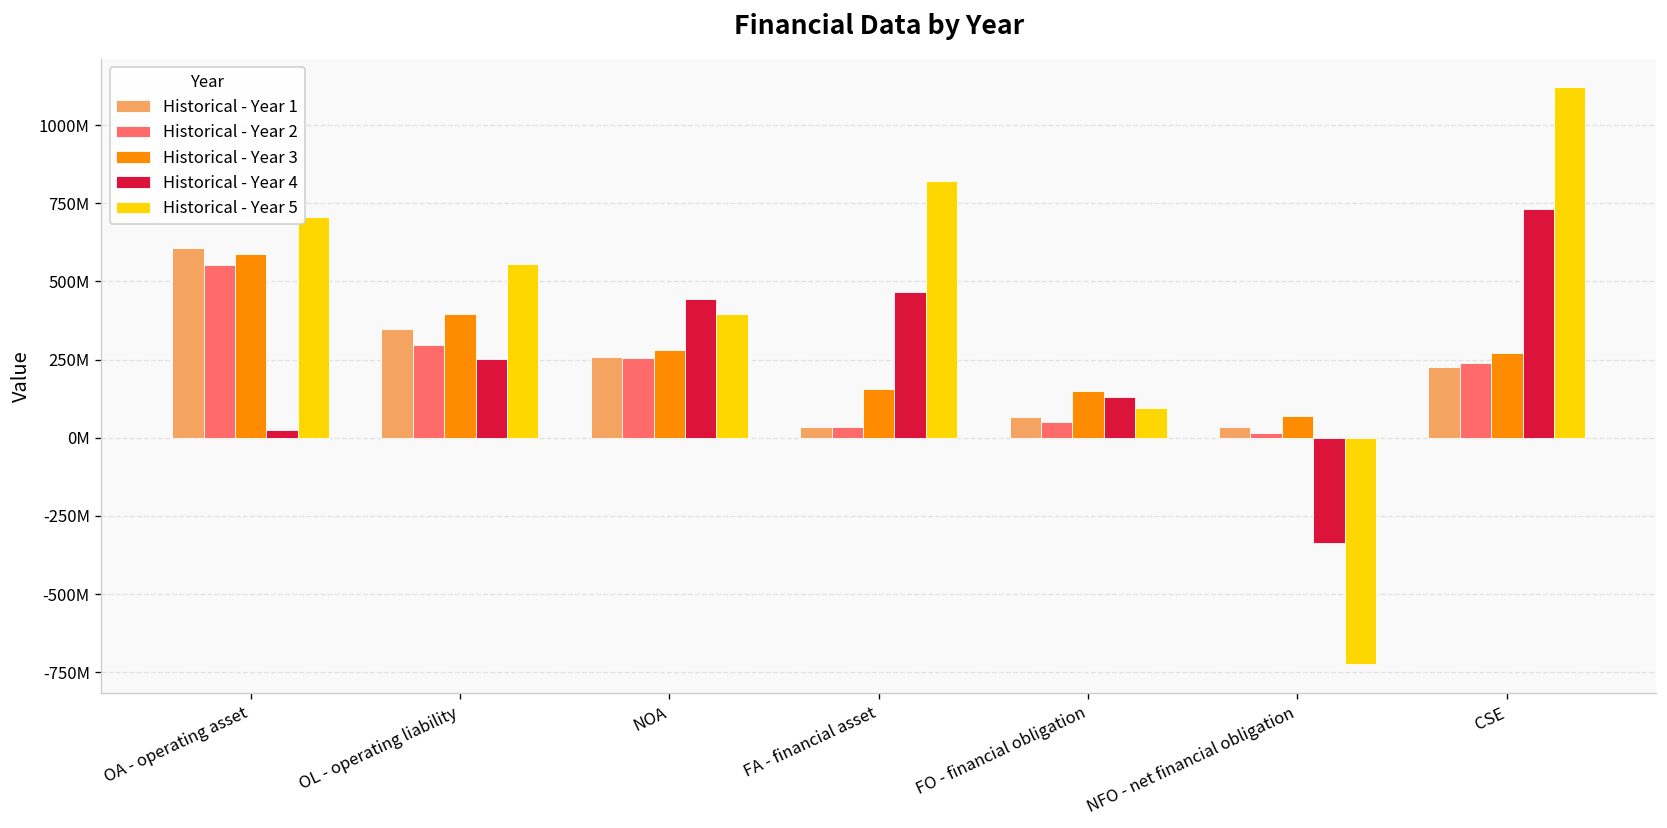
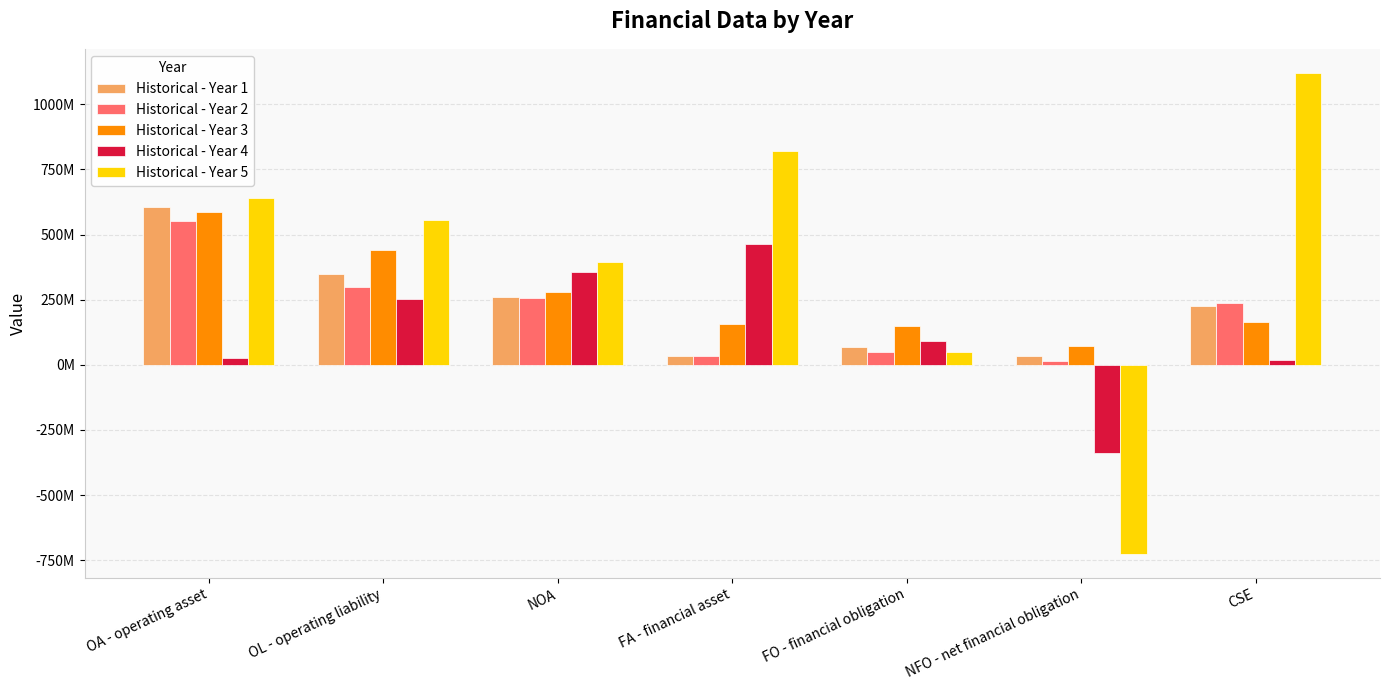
  {
    "Historical - Year 3": {
      "OA - operating asset": 590000000,
-     "OL - operating liability": 390000000,
+     "OL - operating liability": 440000000,
      "NOA": 280000000,
      "FA - financial asset": 160000000,
      "FO - financial obligation": 150000000,
      "NFO - net financial obligation": 70000000,
-     "CSE": 270000000
+     "CSE": 160000000
    },
    "Historical - Year 4": {
      "OA - operating asset": 20000000,
      "OL - operating liability": 250000000,
-     "NOA": 450000000,
+     "NOA": 360000000,
      "FA - financial asset": 470000000,
-     "FO - financial obligation": 130000000,
+     "FO - financial obligation": 90000000,
      "NFO - net financial obligation": -340000000,
-     "CSE": 730000000
+     "CSE": 20000000
    },
    "Historical - Year 5": {
-     "OA - operating asset": 710000000,
+     "OA - operating asset": 640000000,
      "OL - operating liability": 560000000,
      "NOA": 400000000,
      "FA - financial asset": 820000000,
-     "FO - financial obligation": 100000000,
+     "FO - financial obligation": 50000000,
      "NFO - net financial obligation": -720000000,
      "CSE": 1120000000
    }
  }
